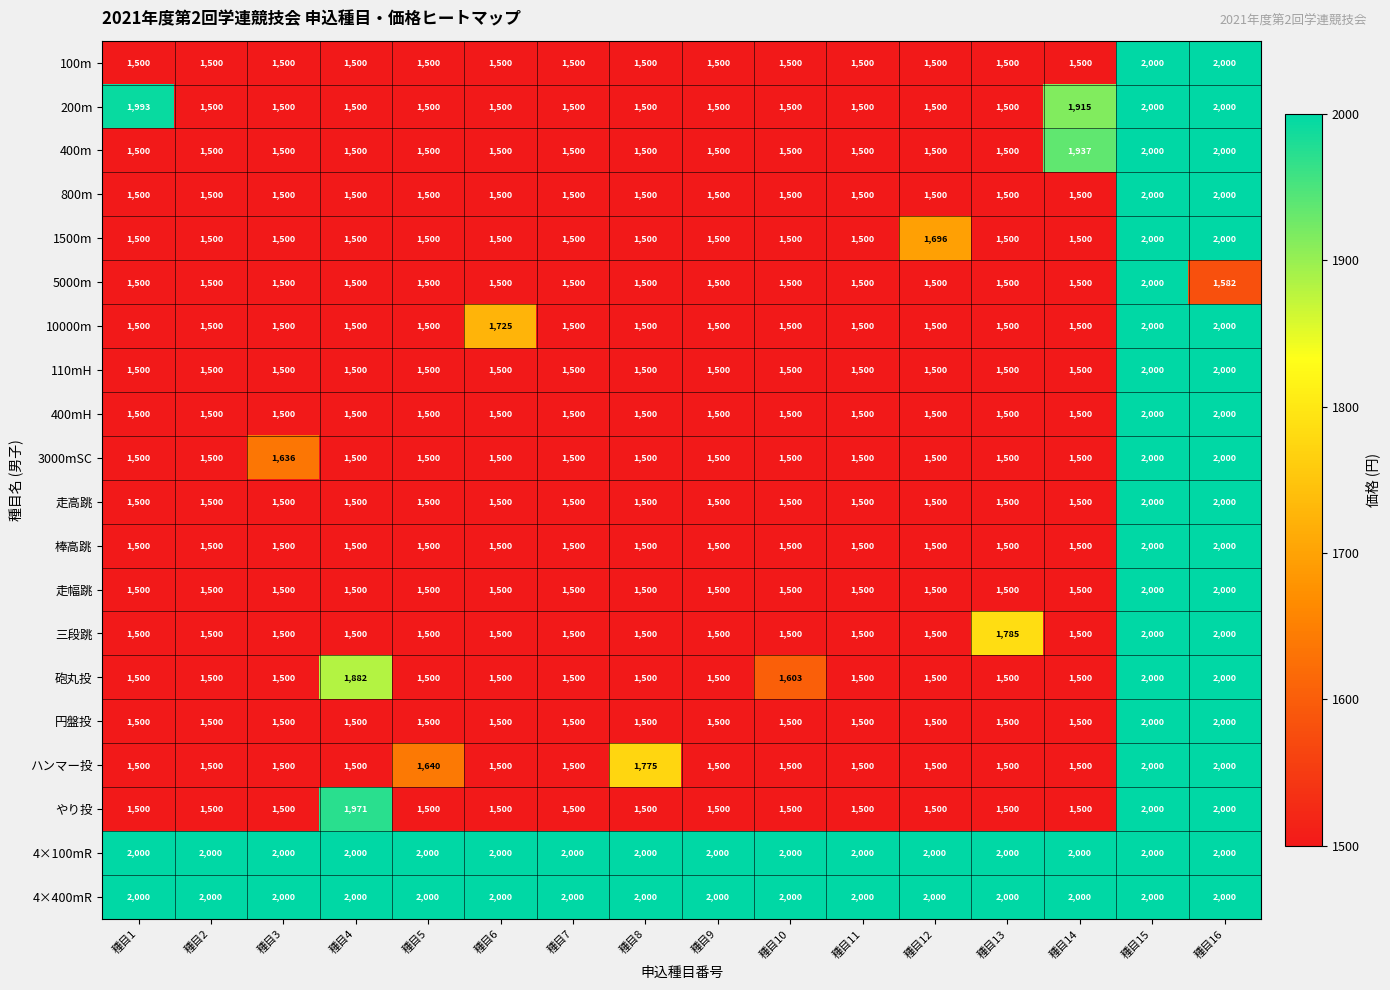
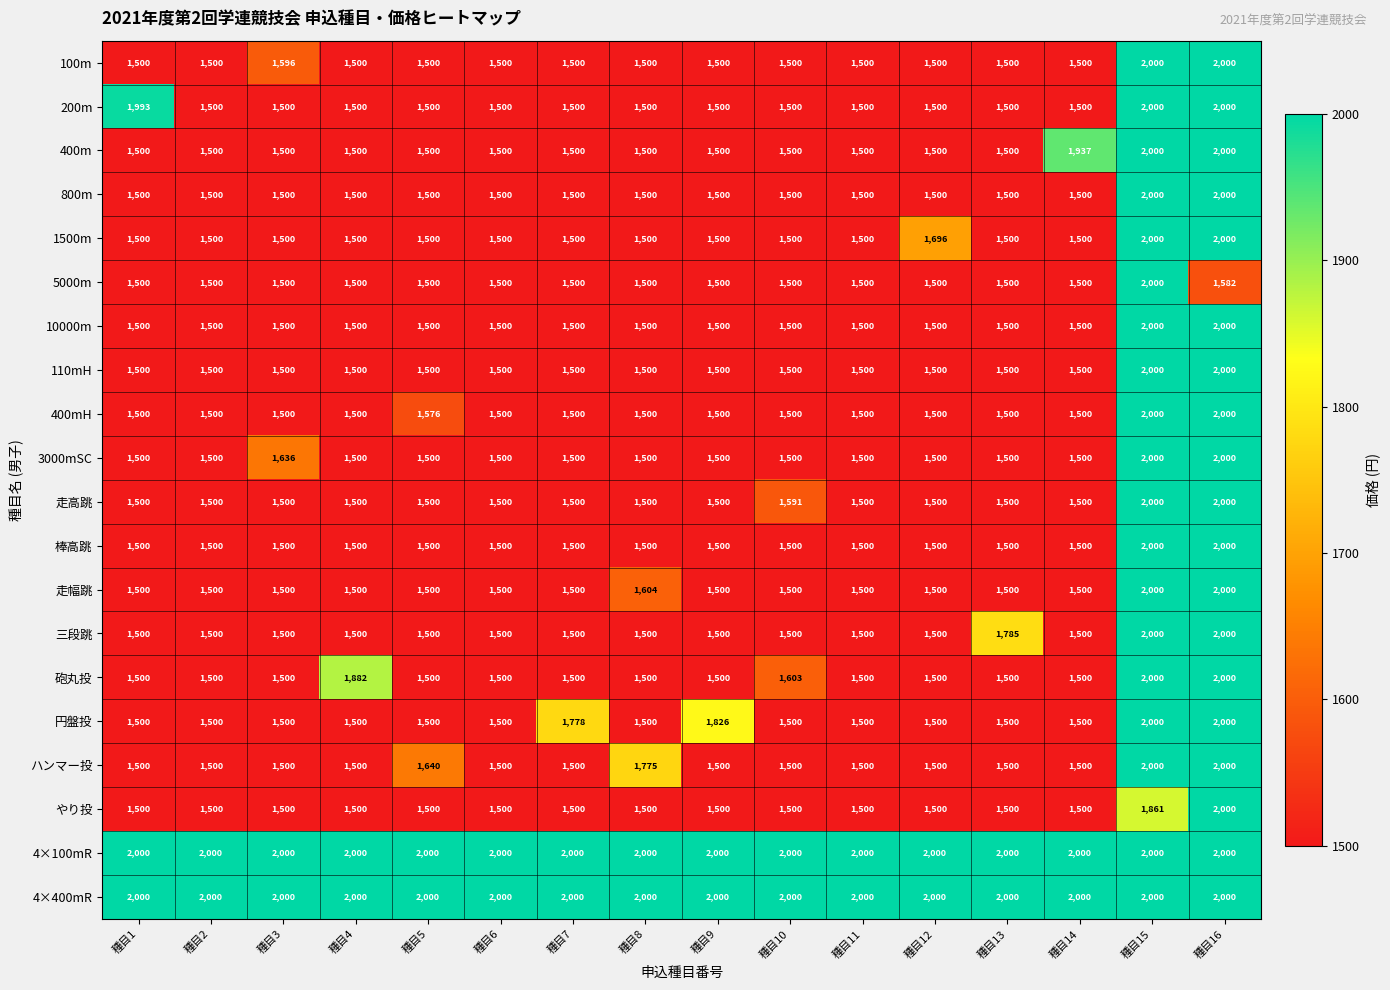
  {
    "100m": {
      "種目1": "1,500",
      "種目2": "1,500",
-     "種目3": "1,500",
+     "種目3": "1,596",
      "種目4": "1,500",
      "種目5": "1,500",
      "種目6": "1,500",
      "種目7": "1,500",
      "種目8": "1,500",
      "種目9": "1,500",
      "種目10": "1,500",
      "種目11": "1,500",
      "種目12": "1,500",
      "種目13": "1,500",
      "種目14": "1,500",
      "種目15": "2,000",
      "種目16": "2,000"
    },
    "200m": {
      "種目1": "1,993",
      "種目2": "1,500",
      "種目3": "1,500",
      "種目4": "1,500",
      "種目5": "1,500",
      "種目6": "1,500",
      "種目7": "1,500",
      "種目8": "1,500",
      "種目9": "1,500",
      "種目10": "1,500",
      "種目11": "1,500",
      "種目12": "1,500",
      "種目13": "1,500",
-     "種目14": "1,915",
+     "種目14": "1,500",
      "種目15": "2,000",
      "種目16": "2,000"
    },
    "10000m": {
      "種目1": "1,500",
      "種目2": "1,500",
      "種目3": "1,500",
      "種目4": "1,500",
      "種目5": "1,500",
-     "種目6": "1,725",
+     "種目6": "1,500",
      "種目7": "1,500",
      "種目8": "1,500",
      "種目9": "1,500",
      "種目10": "1,500",
      "種目11": "1,500",
      "種目12": "1,500",
      "種目13": "1,500",
      "種目14": "1,500",
      "種目15": "2,000",
      "種目16": "2,000"
    },
    "400mH": {
      "種目1": "1,500",
      "種目2": "1,500",
      "種目3": "1,500",
      "種目4": "1,500",
-     "種目5": "1,500",
+     "種目5": "1,576",
      "種目6": "1,500",
      "種目7": "1,500",
      "種目8": "1,500",
      "種目9": "1,500",
      "種目10": "1,500",
      "種目11": "1,500",
      "種目12": "1,500",
      "種目13": "1,500",
      "種目14": "1,500",
      "種目15": "2,000",
      "種目16": "2,000"
    },
    "走高跳": {
      "種目1": "1,500",
      "種目2": "1,500",
      "種目3": "1,500",
      "種目4": "1,500",
      "種目5": "1,500",
      "種目6": "1,500",
      "種目7": "1,500",
      "種目8": "1,500",
      "種目9": "1,500",
-     "種目10": "1,500",
+     "種目10": "1,591",
      "種目11": "1,500",
      "種目12": "1,500",
      "種目13": "1,500",
      "種目14": "1,500",
      "種目15": "2,000",
      "種目16": "2,000"
    },
    "走幅跳": {
      "種目1": "1,500",
      "種目2": "1,500",
      "種目3": "1,500",
      "種目4": "1,500",
      "種目5": "1,500",
      "種目6": "1,500",
      "種目7": "1,500",
-     "種目8": "1,500",
+     "種目8": "1,604",
      "種目9": "1,500",
      "種目10": "1,500",
      "種目11": "1,500",
      "種目12": "1,500",
      "種目13": "1,500",
      "種目14": "1,500",
      "種目15": "2,000",
      "種目16": "2,000"
    },
    "円盤投": {
      "種目1": "1,500",
      "種目2": "1,500",
      "種目3": "1,500",
      "種目4": "1,500",
      "種目5": "1,500",
      "種目6": "1,500",
-     "種目7": "1,500",
+     "種目7": "1,778",
      "種目8": "1,500",
-     "種目9": "1,500",
+     "種目9": "1,826",
      "種目10": "1,500",
      "種目11": "1,500",
      "種目12": "1,500",
      "種目13": "1,500",
      "種目14": "1,500",
      "種目15": "2,000",
      "種目16": "2,000"
    },
    "やり投": {
      "種目1": "1,500",
      "種目2": "1,500",
      "種目3": "1,500",
-     "種目4": "1,971",
+     "種目4": "1,500",
      "種目5": "1,500",
      "種目6": "1,500",
      "種目7": "1,500",
      "種目8": "1,500",
      "種目9": "1,500",
      "種目10": "1,500",
      "種目11": "1,500",
      "種目12": "1,500",
      "種目13": "1,500",
      "種目14": "1,500",
-     "種目15": "2,000",
+     "種目15": "1,861",
      "種目16": "2,000"
    }
  }
